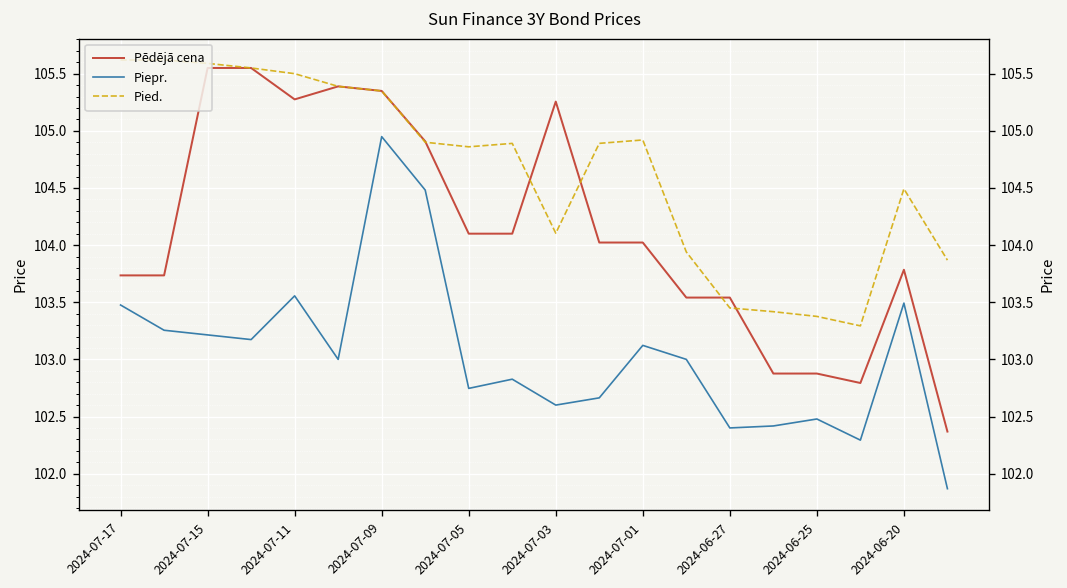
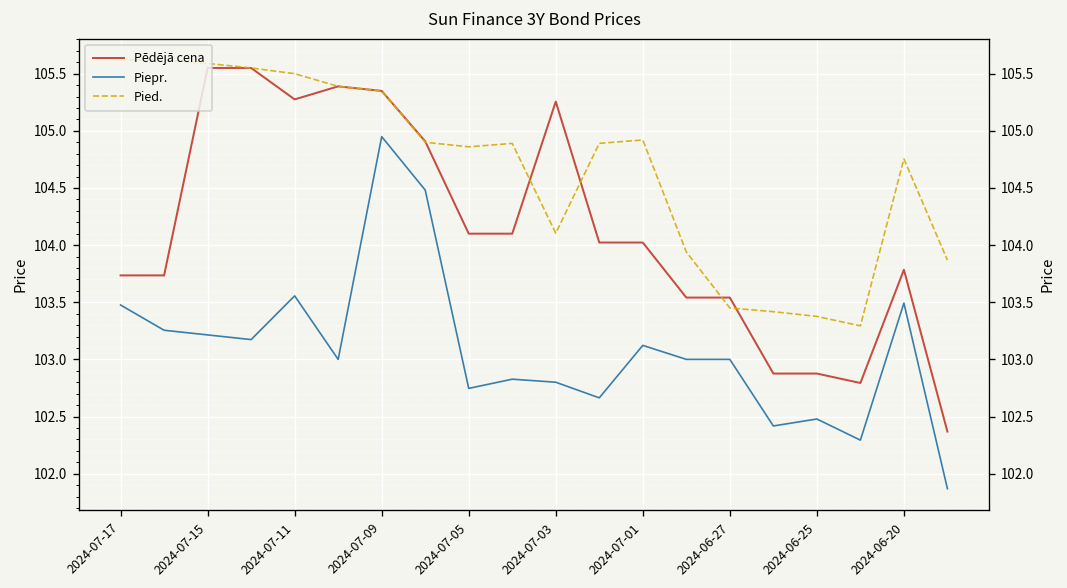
  {
    "Pēdējā cena": {
      "2024-07-17": 103.7,
      "2024-07-11": 105.3,
      "2024-07-05": 104.1,
      "2024-07-03": 105.3,
      "2024-07-01": 104.0,
      "2024-06-27": 103.5,
      "2024-06-25": 102.9,
      "2024-06-20": 103.8
    },
    "Piepr.": {
      "2024-07-17": 103.5,
      "2024-07-15": 103.2,
      "2024-07-11": 103.6,
      "2024-07-09": 104.9,
      "2024-07-05": 102.7,
-     "2024-07-03": 102.6,
+     "2024-07-03": 102.8,
      "2024-07-01": 103.1,
-     "2024-06-27": 102.4,
+     "2024-06-27": 103.0,
      "2024-06-25": 102.5,
      "2024-06-20": 103.5
    },
    "Pied.": {
      "2024-07-11": 105.5,
      "2024-07-05": 104.9,
      "2024-07-03": 104.1,
      "2024-07-01": 104.9,
      "2024-06-27": 103.5,
      "2024-06-25": 103.4,
-     "2024-06-20": 104.5
+     "2024-06-20": 104.8
    }
  }
